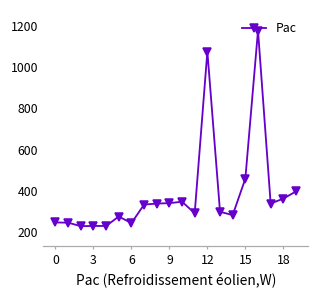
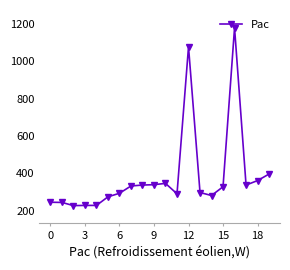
  {
    "0": 250,
    "3": 230,
-   "6": 240,
+   "6": 290,
    "9": 340,
    "12": 1080,
-   "15": 460,
+   "15": 330,
    "18": 360
  }
